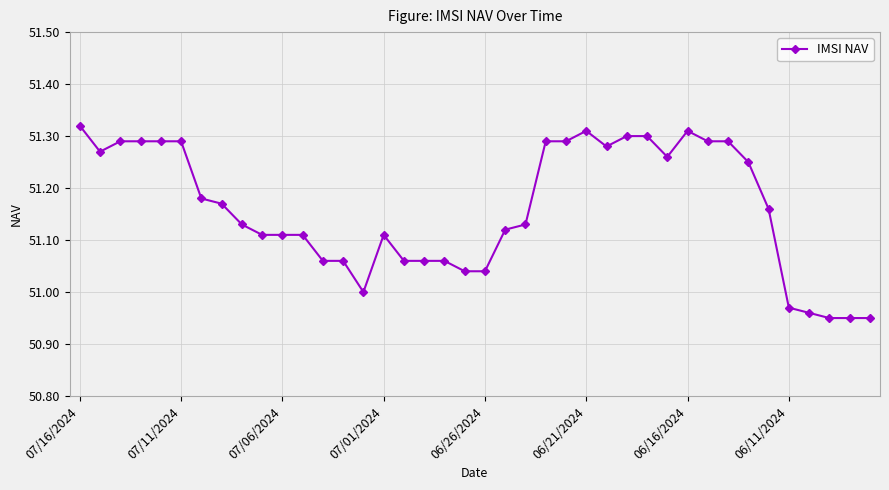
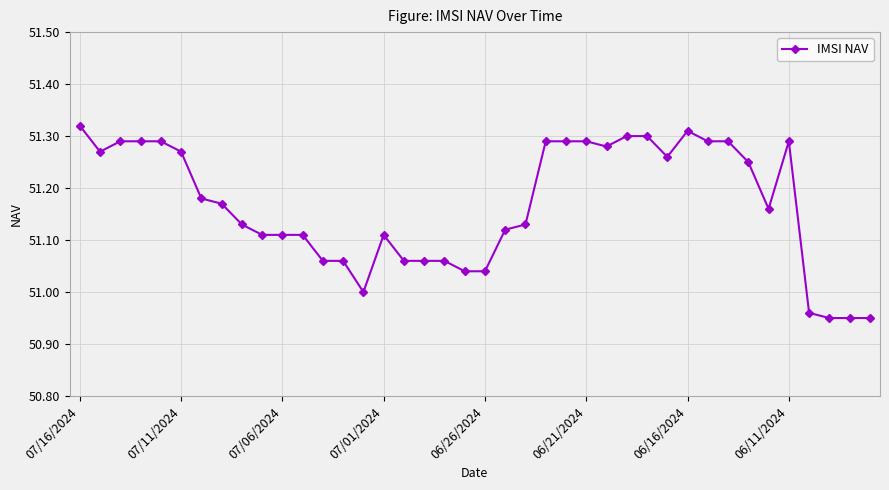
  {
    "07/16/2024": 51.32,
-   "07/11/2024": 51.29,
+   "07/11/2024": 51.27,
    "07/06/2024": 51.11,
    "07/01/2024": 51.11,
    "06/26/2024": 51.04,
-   "06/21/2024": 51.31,
+   "06/21/2024": 51.29,
    "06/16/2024": 51.31,
-   "06/11/2024": 50.97
+   "06/11/2024": 51.29
  }
